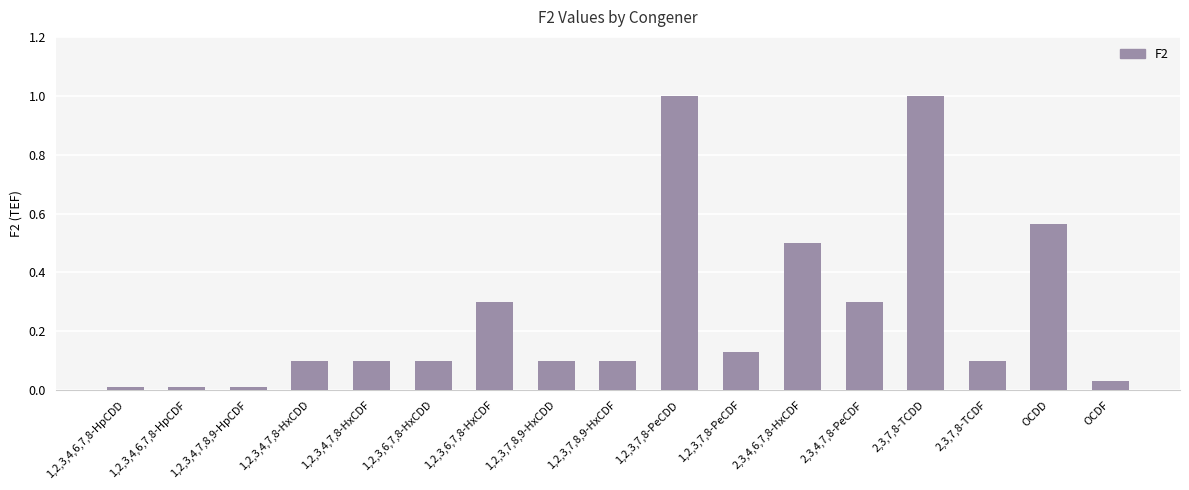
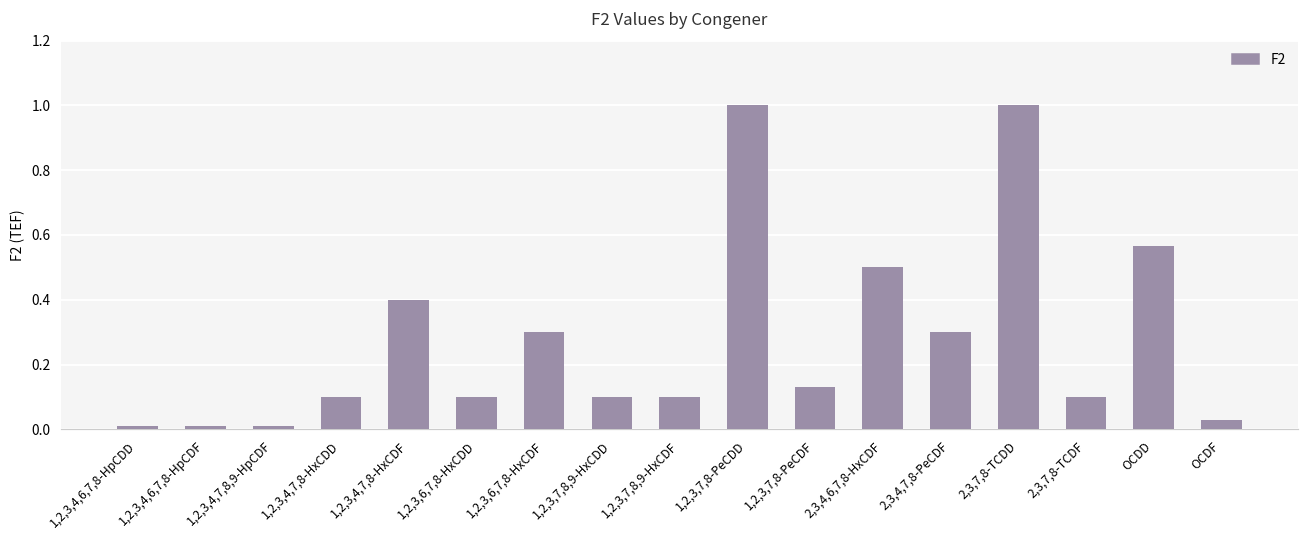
  {
    "1,2,3,4,6,7,8-HpCDD": 0.01,
    "1,2,3,4,6,7,8-HpCDF": 0.01,
    "1,2,3,4,7,8,9-HpCDF": 0.01,
    "1,2,3,4,7,8-HxCDD": 0.1,
-   "1,2,3,4,7,8-HxCDF": 0.1,
+   "1,2,3,4,7,8-HxCDF": 0.4,
    "1,2,3,6,7,8-HxCDD": 0.1,
    "1,2,3,6,7,8-HxCDF": 0.3,
    "1,2,3,7,8,9-HxCDD": 0.1,
    "1,2,3,7,8,9-HxCDF": 0.1,
    "1,2,3,7,8-PeCDD": 1.0,
    "1,2,3,7,8-PeCDF": 0.13,
    "2,3,4,6,7,8-HxCDF": 0.5,
    "2,3,4,7,8-PeCDF": 0.3,
    "2,3,7,8-TCDD": 1.0,
    "2,3,7,8-TCDF": 0.1,
    "OCDD": 0.57,
    "OCDF": 0.03
  }
